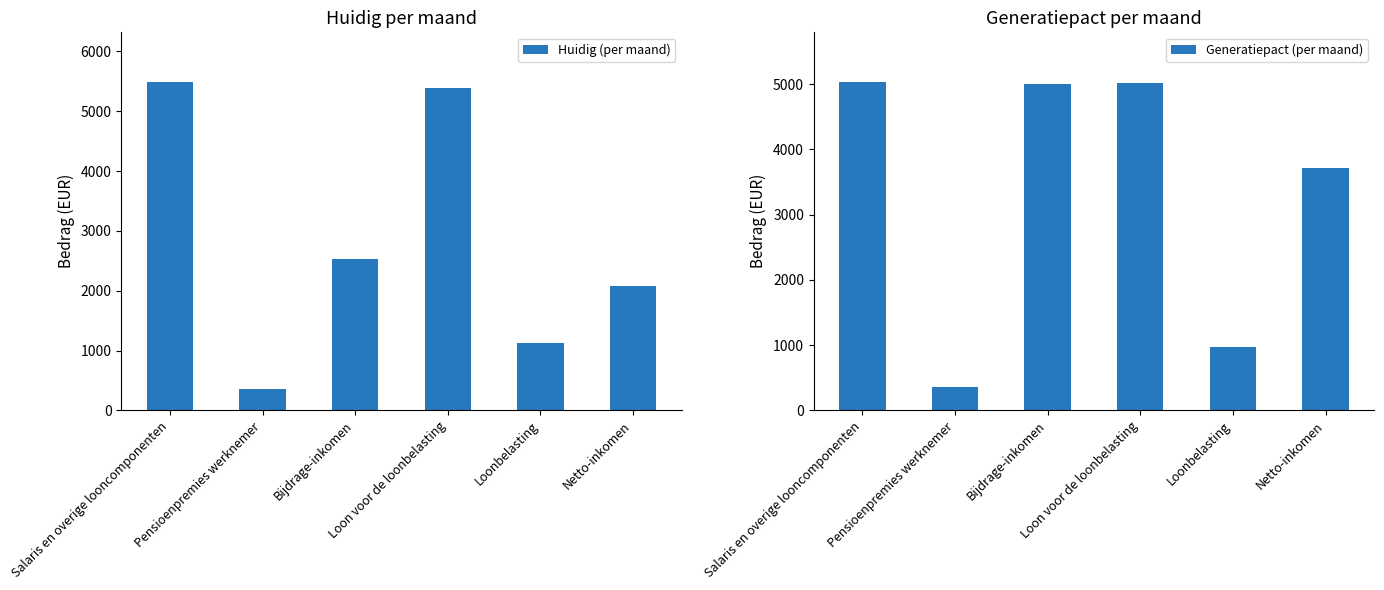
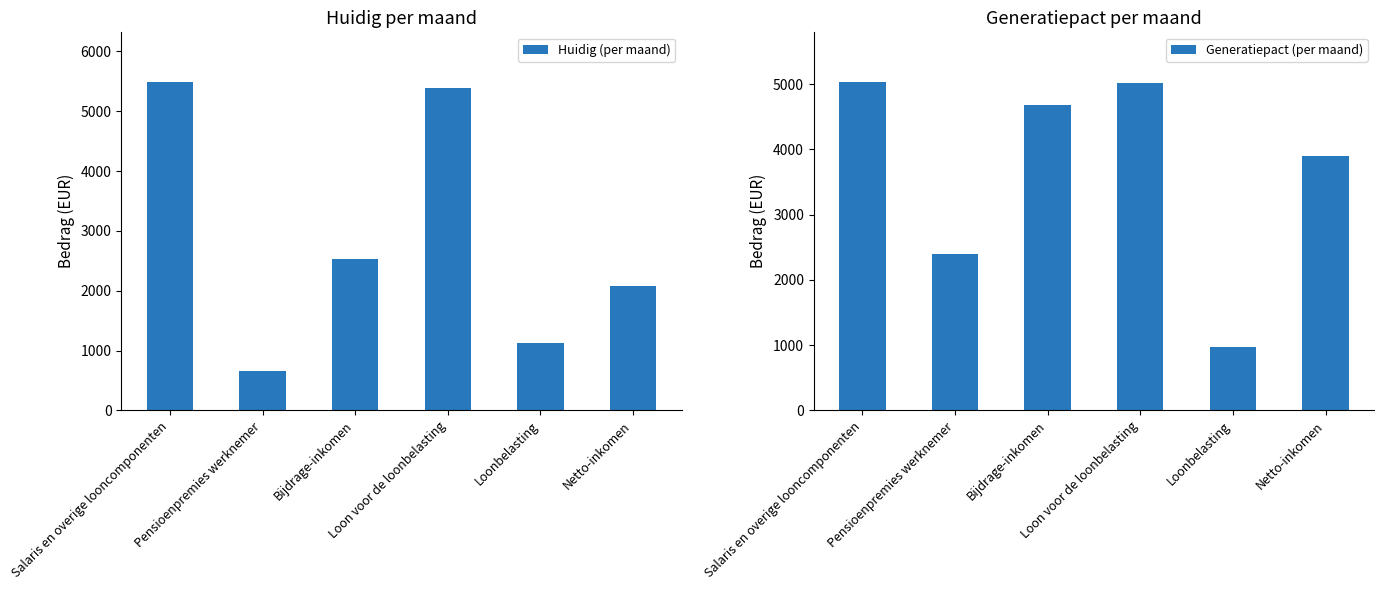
  {
    "Huidig per maand": {
      "Salaris en overige looncomponenten": 5500,
-     "Pensioenpremies werknemer": 400,
+     "Pensioenpremies werknemer": 700,
      "Bijdrage-inkomen": 2500,
      "Loon voor de loonbelasting": 5400,
      "Loonbelasting": 1100,
      "Netto-inkomen": 2100
    },
    "Generatiepact per maand": {
      "Salaris en overige looncomponenten": 5000,
-     "Pensioenpremies werknemer": 400,
-     "Bijdrage-inkomen": 5000,
+     "Pensioenpremies werknemer": 2400,
+     "Bijdrage-inkomen": 4700,
      "Loon voor de loonbelasting": 5000,
      "Loonbelasting": 1000,
-     "Netto-inkomen": 3700
+     "Netto-inkomen": 3900
    }
  }
